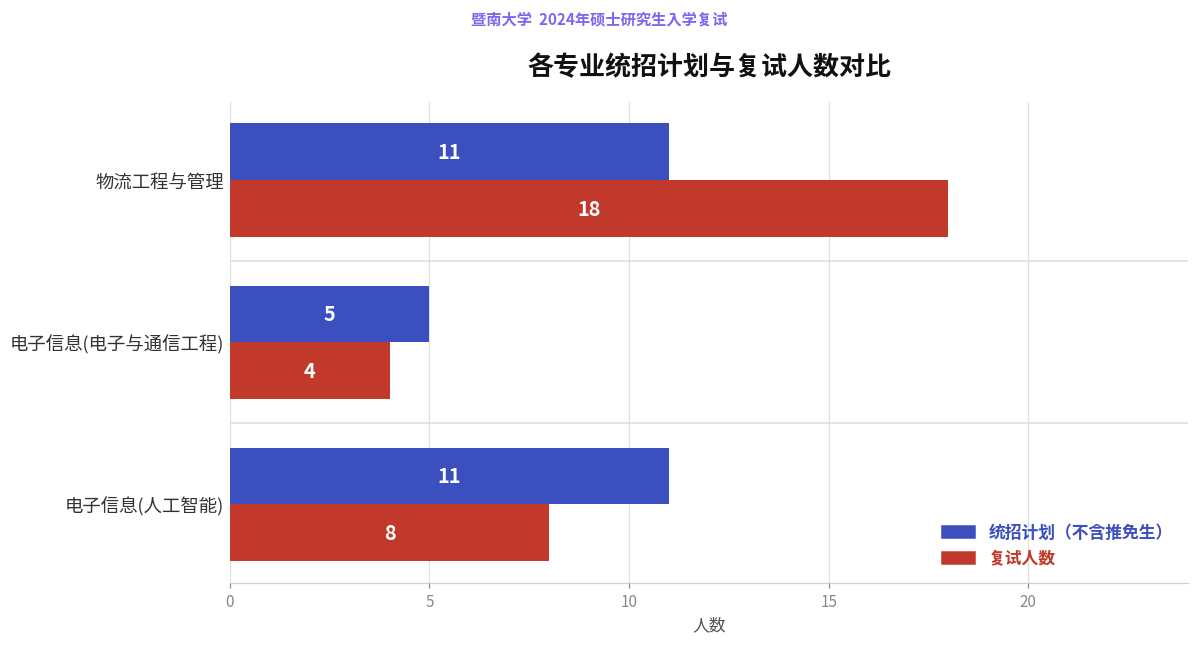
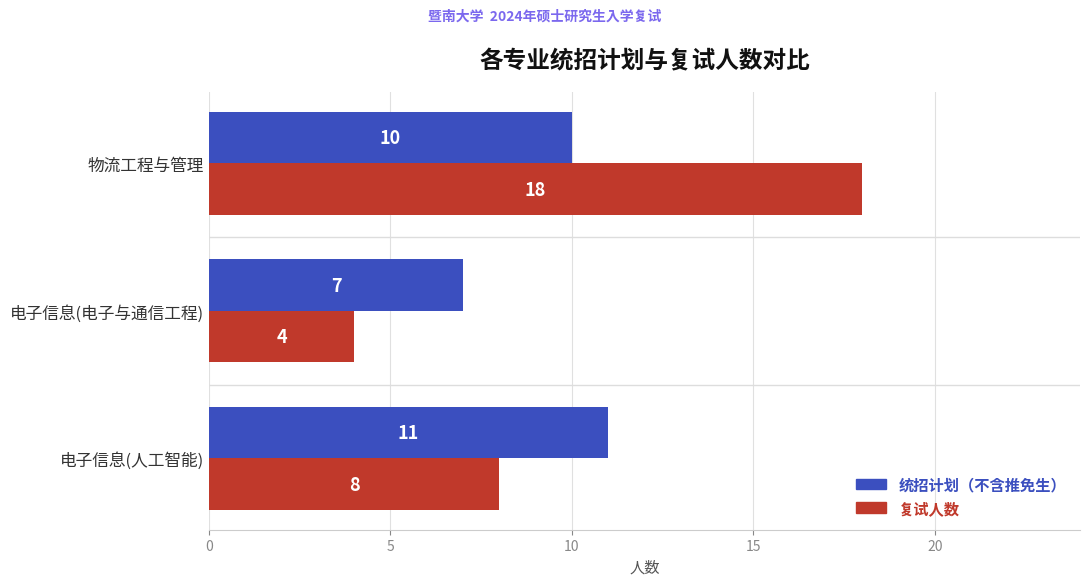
  {
    "统招计划（不含推免生）": {
-     "物流工程与管理": 11,
-     "电子信息(电子与通信工程)": 5,
+     "物流工程与管理": 10,
+     "电子信息(电子与通信工程)": 7,
      "电子信息(人工智能)": 11
    },
    "复试人数": {
      "物流工程与管理": 18,
      "电子信息(电子与通信工程)": 4,
      "电子信息(人工智能)": 8
    }
  }
